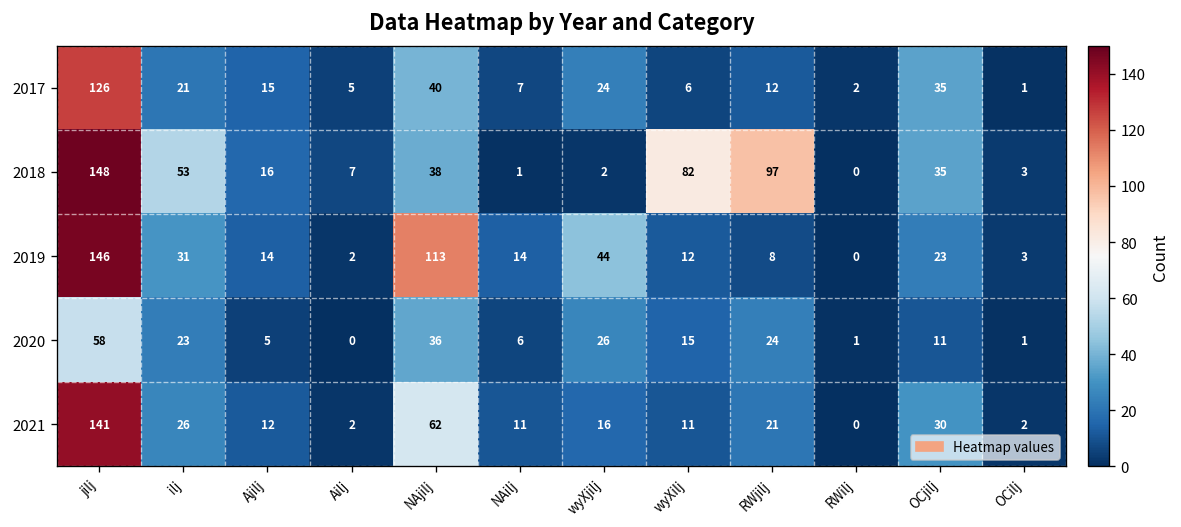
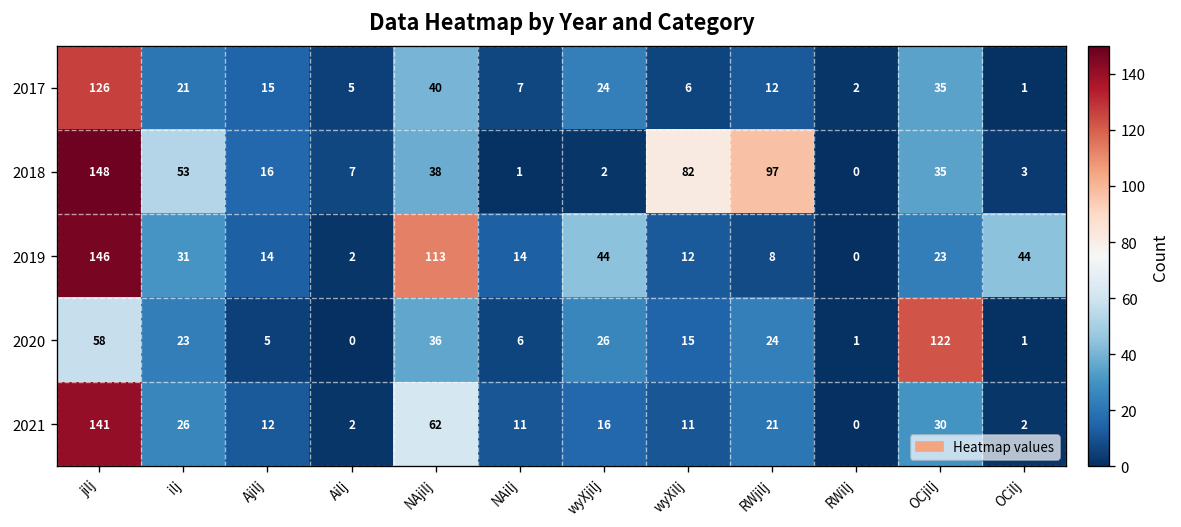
  {
    "2017": {
      "jilj": 126,
      "ilj": 21,
      "Ajilj": 15,
      "Ailj": 5,
      "NAjilj": 40,
      "NAilj": 7,
      "wyXjilj": 24,
      "wyXilj": 6,
      "RWjilj": 12,
      "RWilj": 2,
      "OCjilj": 35,
      "OCilj": 1
    },
    "2018": {
      "jilj": 148,
      "ilj": 53,
      "Ajilj": 16,
      "Ailj": 7,
      "NAjilj": 38,
      "NAilj": 1,
      "wyXjilj": 2,
      "wyXilj": 82,
      "RWjilj": 97,
      "RWilj": 0,
      "OCjilj": 35,
      "OCilj": 3
    },
    "2019": {
      "jilj": 146,
      "ilj": 31,
      "Ajilj": 14,
      "Ailj": 2,
      "NAjilj": 113,
      "NAilj": 14,
      "wyXjilj": 44,
      "wyXilj": 12,
      "RWjilj": 8,
      "RWilj": 0,
      "OCjilj": 23,
-     "OCilj": 3
+     "OCilj": 44
    },
    "2020": {
      "jilj": 58,
      "ilj": 23,
      "Ajilj": 5,
      "Ailj": 0,
      "NAjilj": 36,
      "NAilj": 6,
      "wyXjilj": 26,
      "wyXilj": 15,
      "RWjilj": 24,
      "RWilj": 1,
-     "OCjilj": 11,
+     "OCjilj": 122,
      "OCilj": 1
    },
    "2021": {
      "jilj": 141,
      "ilj": 26,
      "Ajilj": 12,
      "Ailj": 2,
      "NAjilj": 62,
      "NAilj": 11,
      "wyXjilj": 16,
      "wyXilj": 11,
      "RWjilj": 21,
      "RWilj": 0,
      "OCjilj": 30,
      "OCilj": 2
    }
  }
